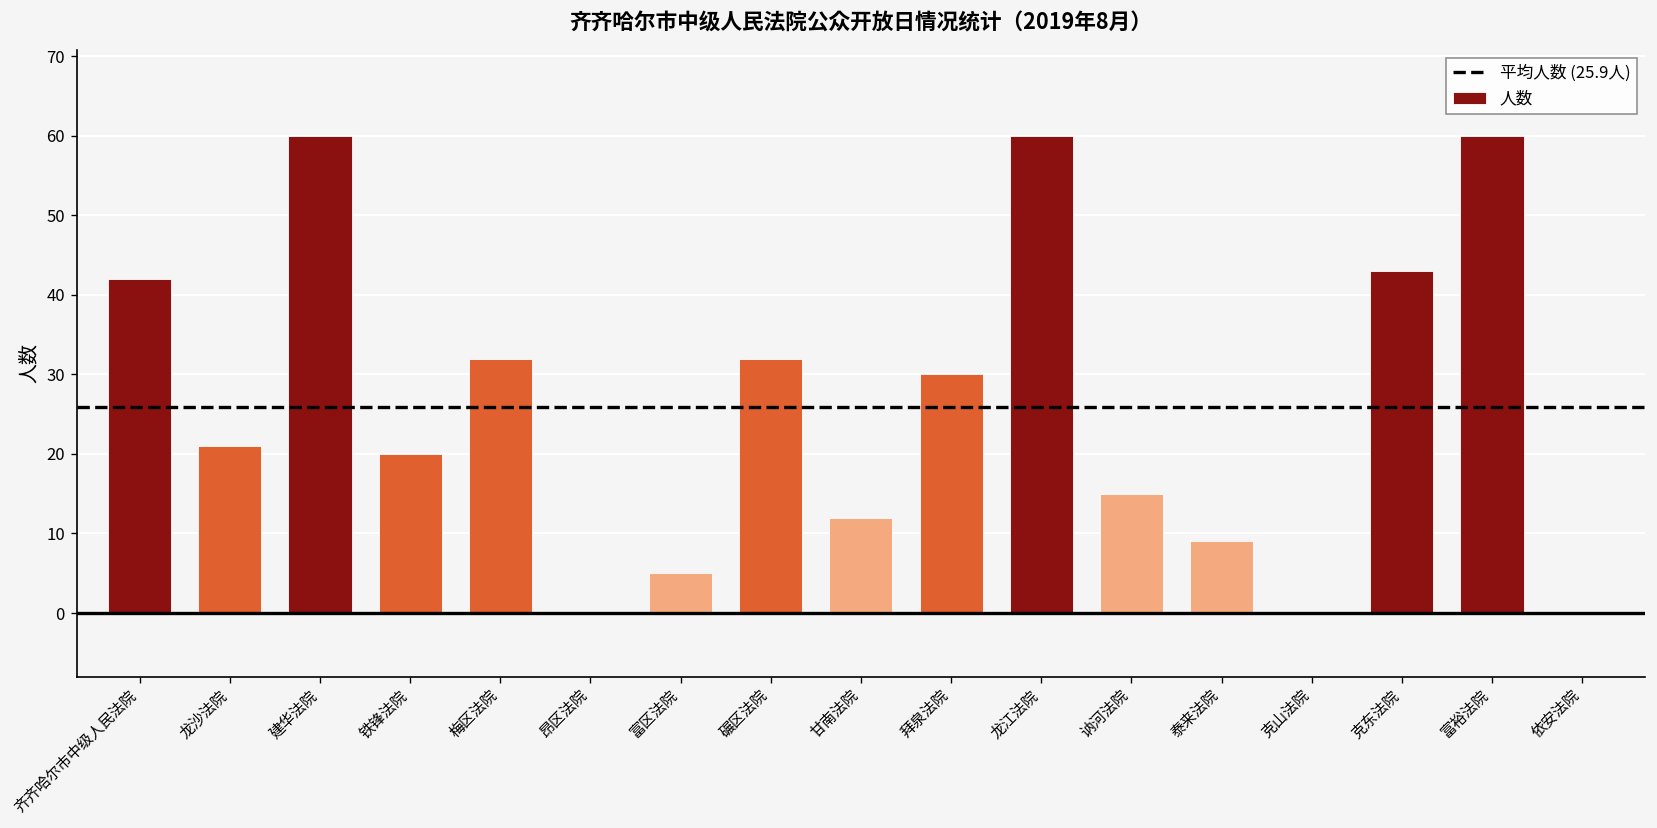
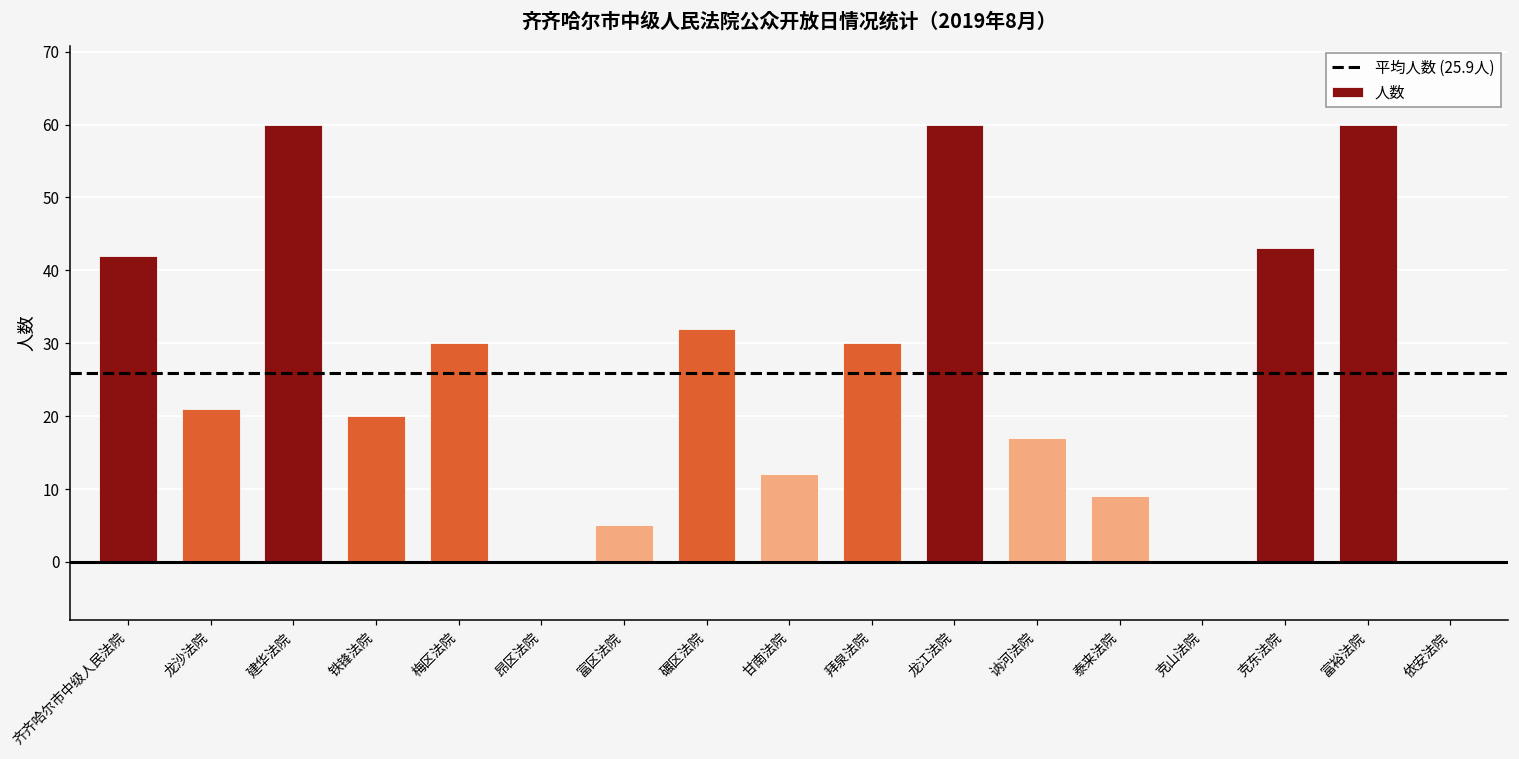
  {
    "齐齐哈尔市中级人民法院": 42,
    "龙沙法院": 21,
    "建华法院": 60,
    "铁锋法院": 20,
-   "梅区法院": 32,
+   "梅区法院": 30,
    "昂区法院": 0,
    "富区法院": 5,
    "碾区法院": 32,
    "甘南法院": 12,
    "拜泉法院": 30,
    "龙江法院": 60,
-   "讷河法院": 15,
+   "讷河法院": 17,
    "泰来法院": 9,
    "克山法院": 0,
    "克东法院": 43,
    "富裕法院": 60,
    "依安法院": 0
  }
